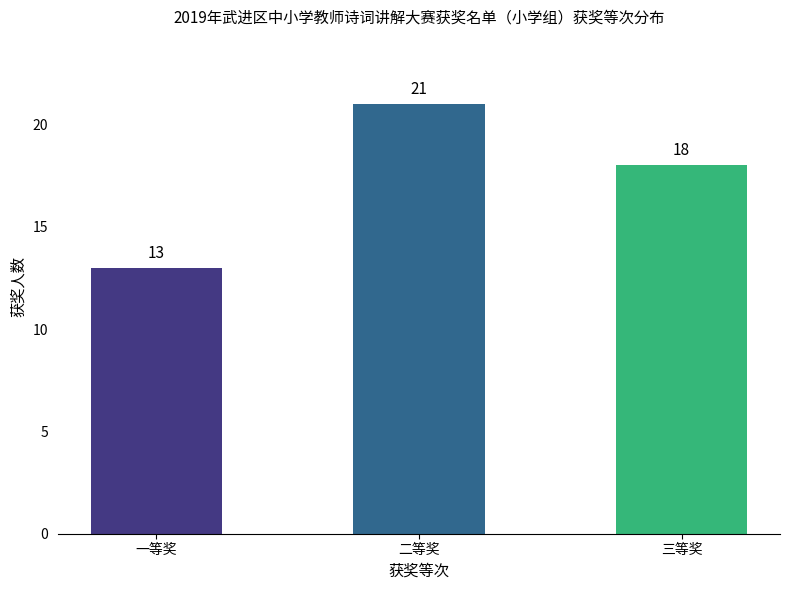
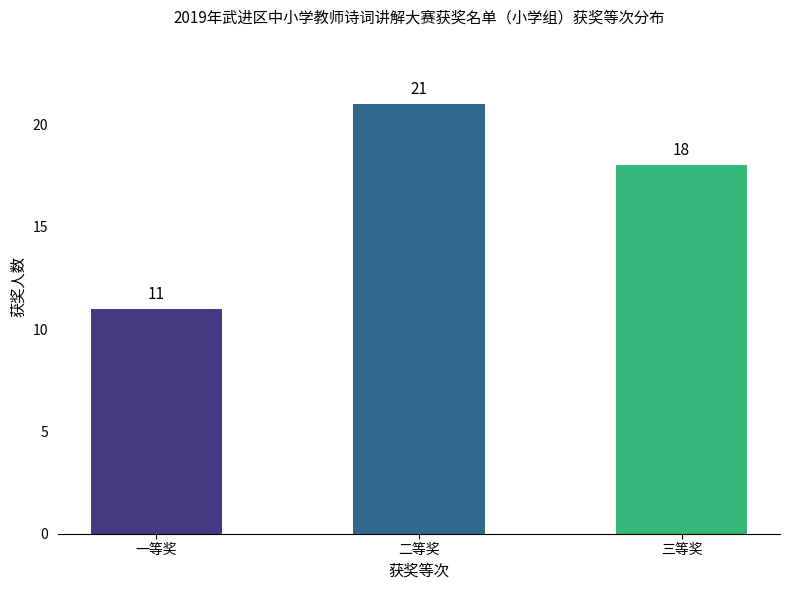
  {
-   "一等奖": 13,
+   "一等奖": 11,
    "二等奖": 21,
    "三等奖": 18
  }
